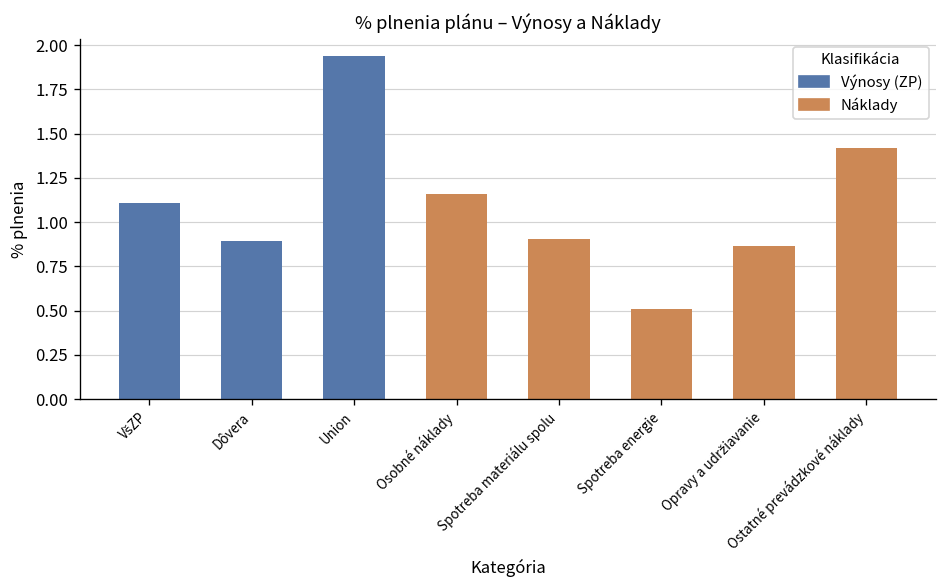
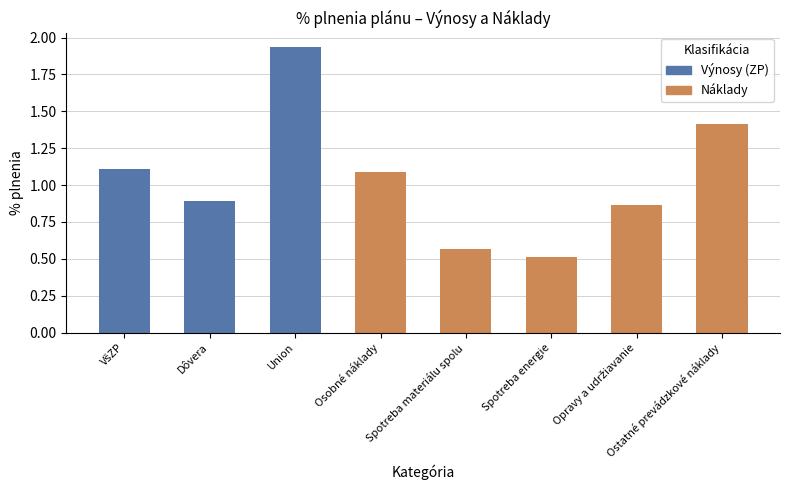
  {
    "VšZP": 1.11,
    "Dôvera": 0.89,
    "Union": 1.94,
-   "Osobné náklady": 1.16,
-   "Spotreba materiálu spolu": 0.91,
+   "Osobné náklady": 1.09,
+   "Spotreba materiálu spolu": 0.57,
    "Spotreba energie": 0.51,
    "Opravy a udržiavanie": 0.87,
    "Ostatné prevádzkové náklady": 1.42
  }
